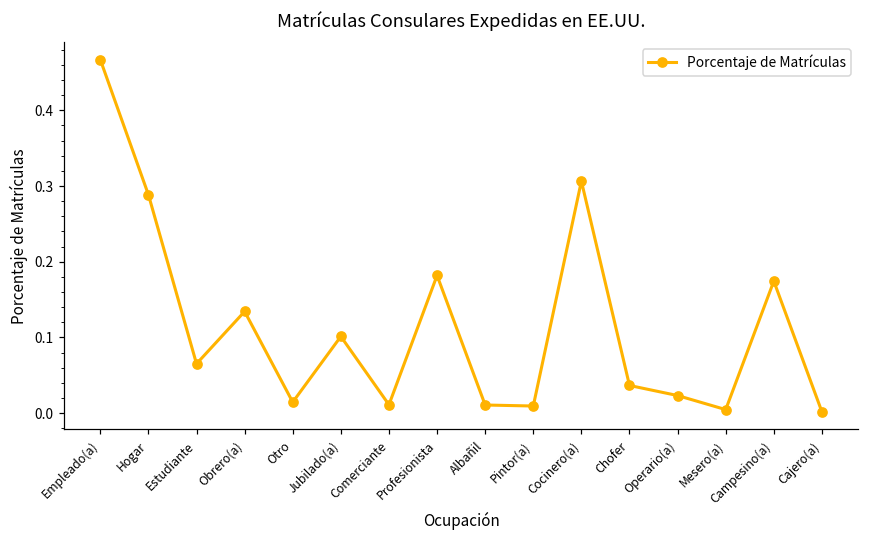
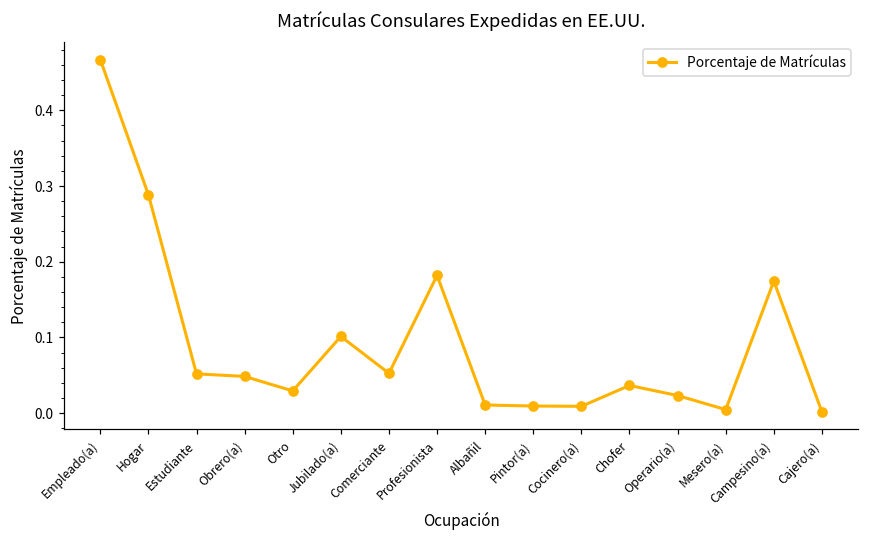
  {
    "Empleado(a)": 0.47,
    "Hogar": 0.29,
-   "Estudiante": 0.07,
-   "Obrero(a)": 0.13,
-   "Otro": 0.01,
+   "Estudiante": 0.05,
+   "Obrero(a)": 0.05,
+   "Otro": 0.03,
    "Jubilado(a)": 0.10,
-   "Comerciante": 0.01,
+   "Comerciante": 0.05,
    "Profesionista": 0.18,
    "Albañil": 0.01,
    "Pintor(a)": 0.01,
-   "Cocinero(a)": 0.31,
+   "Cocinero(a)": 0.01,
    "Chofer": 0.04,
    "Operario(a)": 0.02,
    "Mesero(a)": 0.00,
    "Campesino(a)": 0.17,
    "Cajero(a)": 0.00
  }
